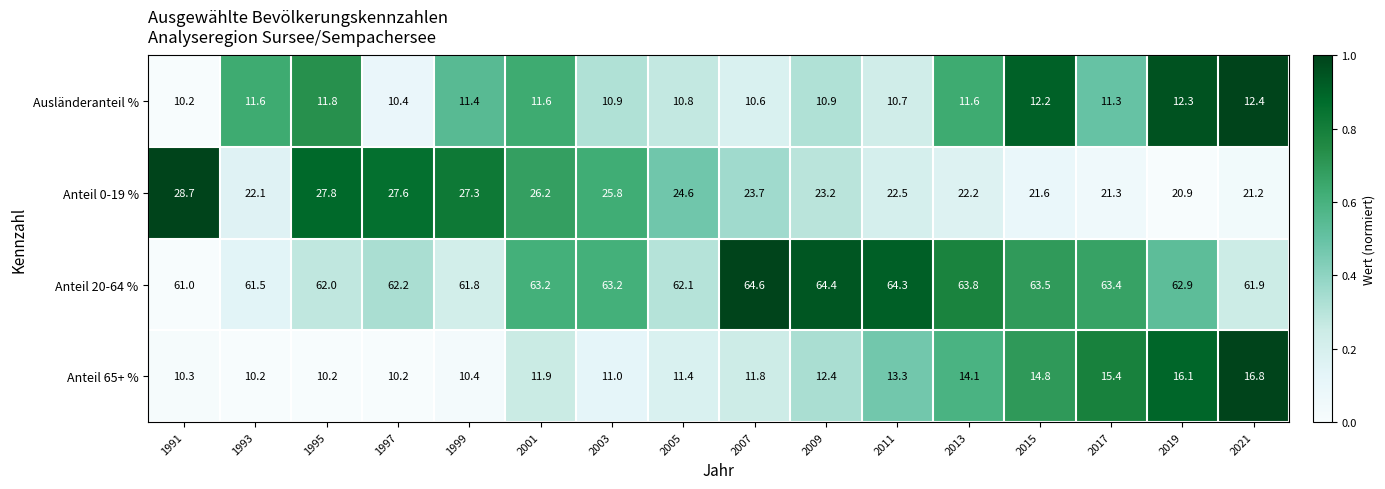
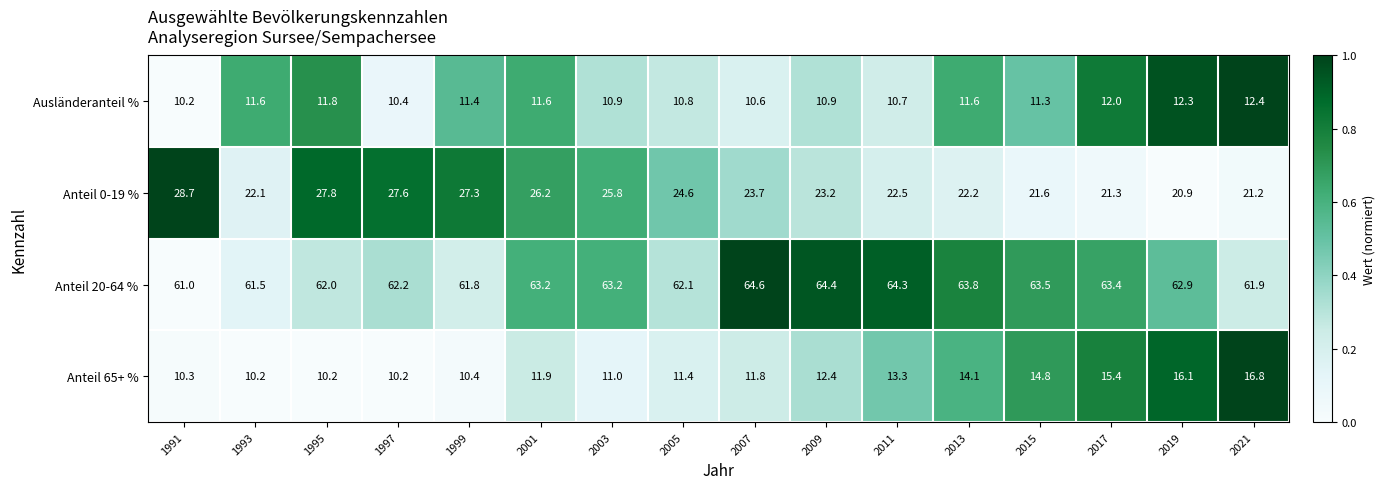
  {
    "Ausländeranteil %": {
      "1991": 10.2,
      "1993": 11.6,
      "1995": 11.8,
      "1997": 10.4,
      "1999": 11.4,
      "2001": 11.6,
      "2003": 10.9,
      "2005": 10.8,
      "2007": 10.6,
      "2009": 10.9,
      "2011": 10.7,
      "2013": 11.6,
-     "2015": 12.2,
-     "2017": 11.3,
+     "2015": 11.3,
+     "2017": 12.0,
      "2019": 12.3,
      "2021": 12.4
    },
    "Anteil 0-19 %": {
      "1991": 28.7,
      "1993": 22.1,
      "1995": 27.8,
      "1997": 27.6,
      "1999": 27.3,
      "2001": 26.2,
      "2003": 25.8,
      "2005": 24.6,
      "2007": 23.7,
      "2009": 23.2,
      "2011": 22.5,
      "2013": 22.2,
      "2015": 21.6,
      "2017": 21.3,
      "2019": 20.9,
      "2021": 21.2
    },
    "Anteil 20-64 %": {
      "1991": 61.0,
      "1993": 61.5,
      "1995": 62.0,
      "1997": 62.2,
      "1999": 61.8,
      "2001": 63.2,
      "2003": 63.2,
      "2005": 62.1,
      "2007": 64.6,
      "2009": 64.4,
      "2011": 64.3,
      "2013": 63.8,
      "2015": 63.5,
      "2017": 63.4,
      "2019": 62.9,
      "2021": 61.9
    },
    "Anteil 65+ %": {
      "1991": 10.3,
      "1993": 10.2,
      "1995": 10.2,
      "1997": 10.2,
      "1999": 10.4,
      "2001": 11.9,
      "2003": 11.0,
      "2005": 11.4,
      "2007": 11.8,
      "2009": 12.4,
      "2011": 13.3,
      "2013": 14.1,
      "2015": 14.8,
      "2017": 15.4,
      "2019": 16.1,
      "2021": 16.8
    }
  }
